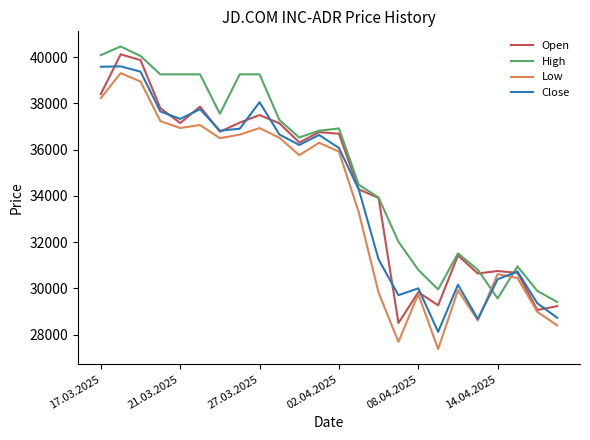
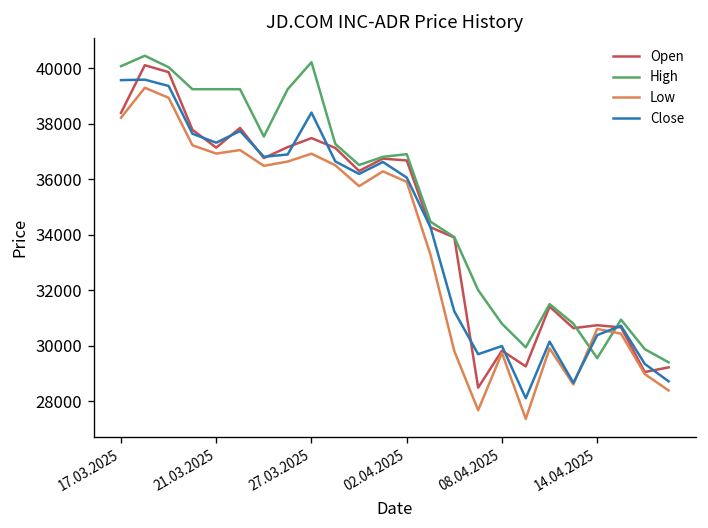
  {
    "High": {
      "17.03.2025": 40100,
      "21.03.2025": 39300,
-     "27.03.2025": 39300,
+     "27.03.2025": 40200,
      "02.04.2025": 36900,
      "08.04.2025": 30800,
      "14.04.2025": 29600
    },
    "Close": {
      "17.03.2025": 39600,
      "21.03.2025": 37300,
-     "27.03.2025": 38000,
+     "27.03.2025": 38400,
      "02.04.2025": 36100,
      "08.04.2025": 30000,
      "14.04.2025": 30400
    }
  }
